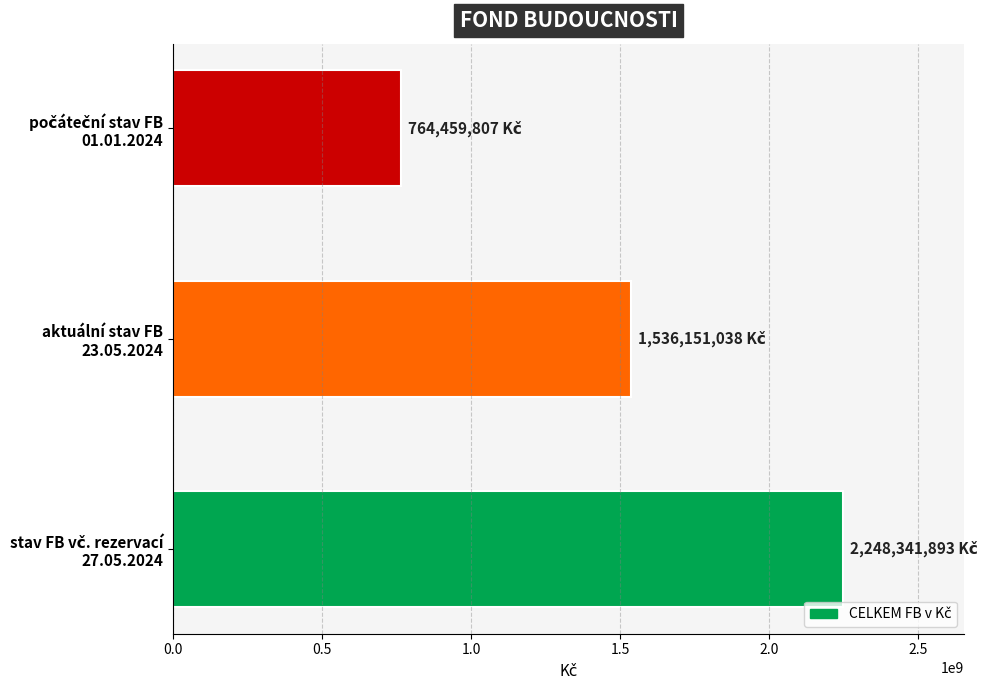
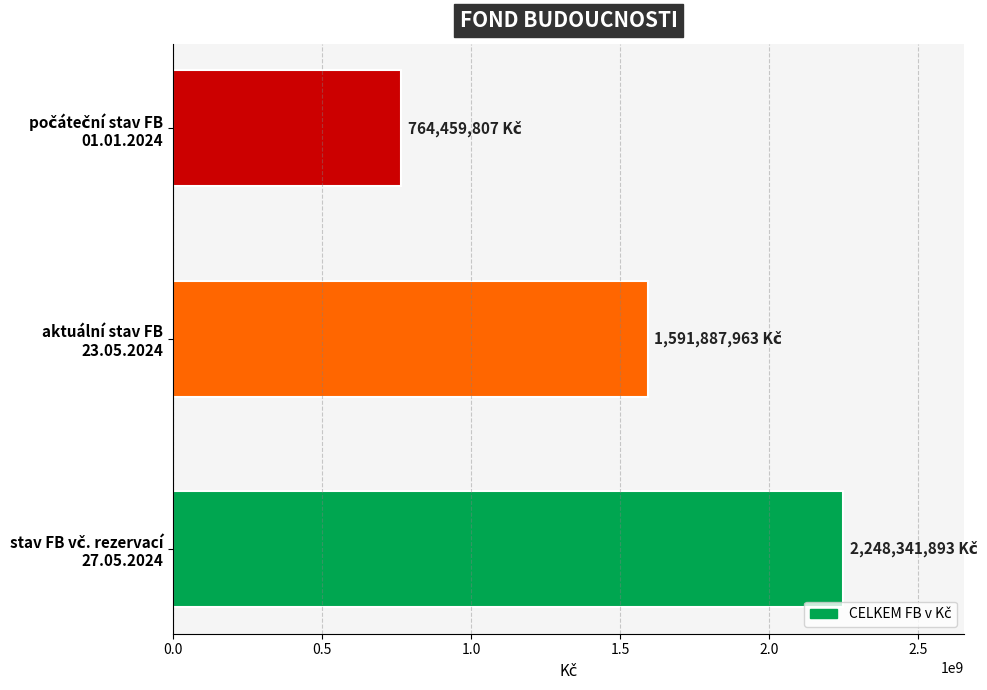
  {
    "počáteční stav FB 01.01.2024": "764,459,807",
-   "aktuální stav FB 23.05.2024": "1,536,151,038",
+   "aktuální stav FB 23.05.2024": "1,591,887,963",
    "stav FB vč. rezervací 27.05.2024": "2,248,341,893"
  }
